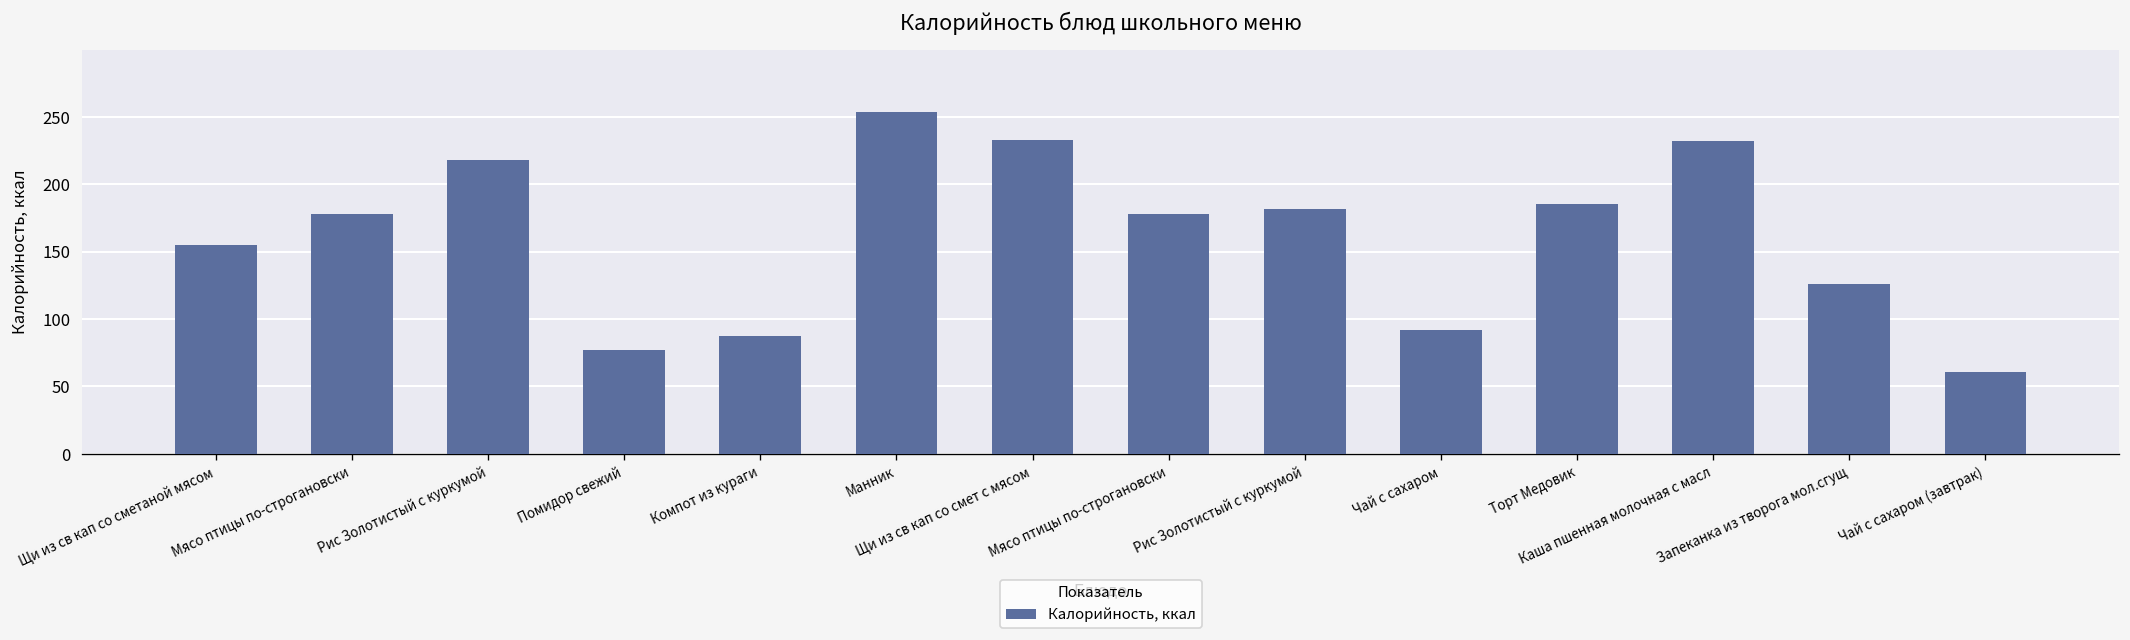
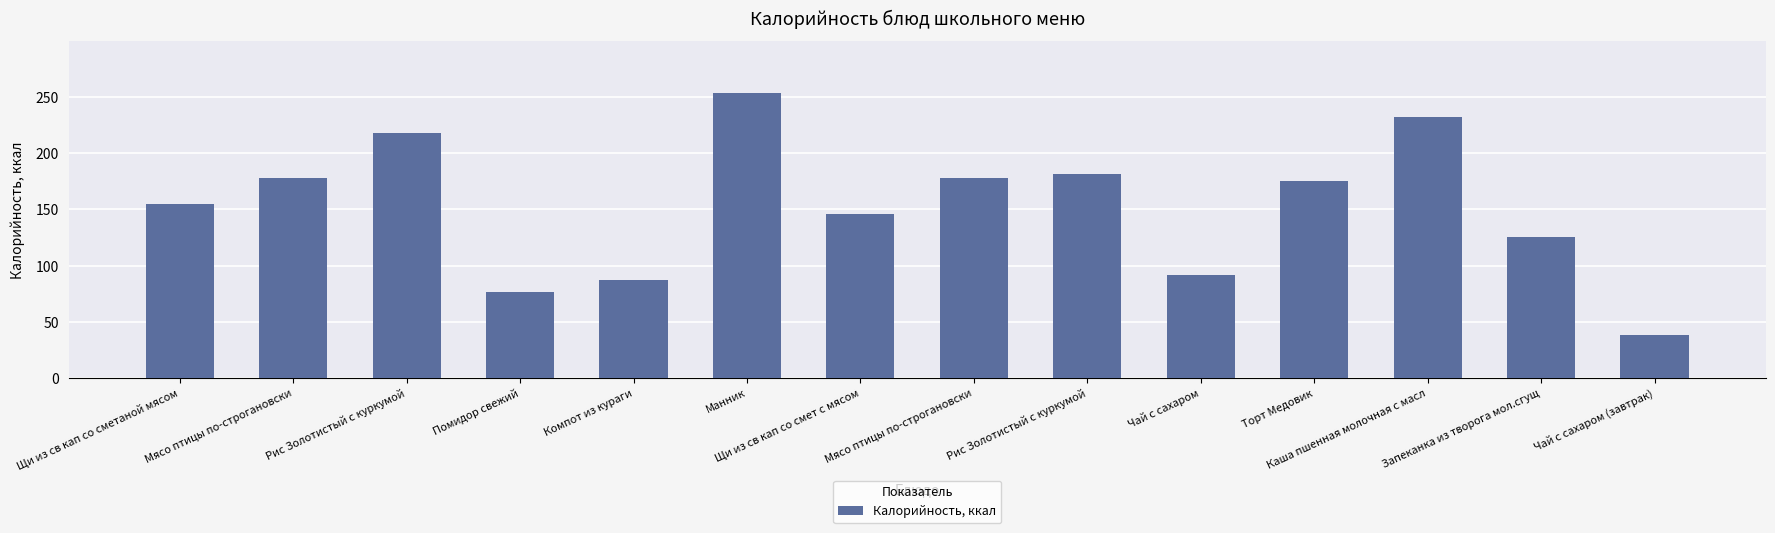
  {
    "Щи из св кап со сметаной мясом": 155,
    "Помидор свежий": 77,
    "Компот из кураги": 88,
    "Манник": 254,
-   "Щи из св кап со смет с мясом": 233,
+   "Щи из св кап со смет с мясом": 146,
    "Чай с сахаром": 92,
-   "Торт Медовик": 186,
+   "Торт Медовик": 175,
    "Каша пшенная молочная с масл": 232,
    "Запеканка из творога мол.сгущ": 126,
-   "Чай с сахаром (завтрак)": 61
+   "Чай с сахаром (завтрак)": 38
  }
